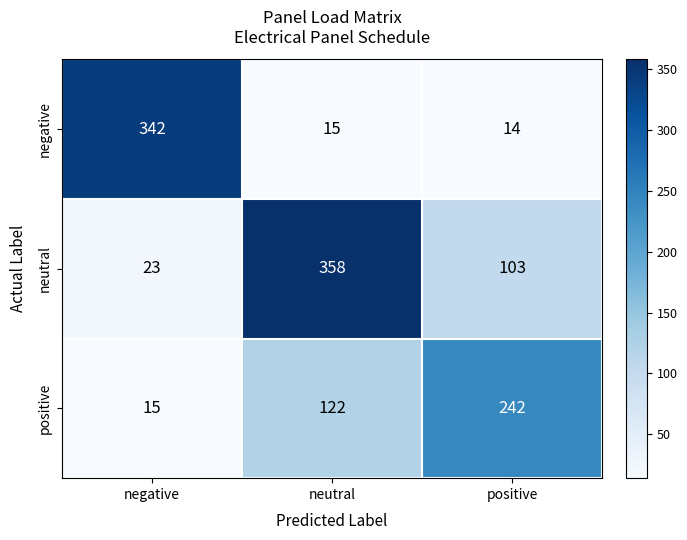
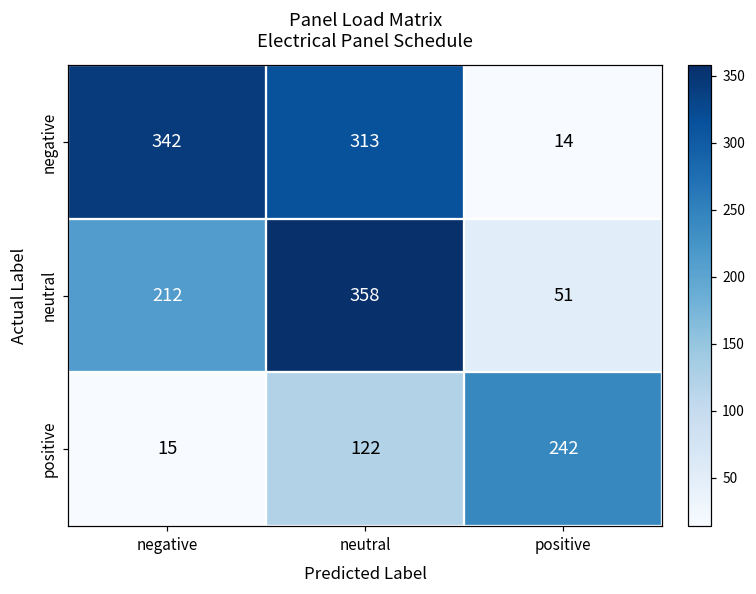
  {
    "negative": {
      "negative": 342,
-     "neutral": 15,
+     "neutral": 313,
      "positive": 14
    },
    "neutral": {
-     "negative": 23,
+     "negative": 212,
      "neutral": 358,
-     "positive": 103
+     "positive": 51
    },
    "positive": {
      "negative": 15,
      "neutral": 122,
      "positive": 242
    }
  }
